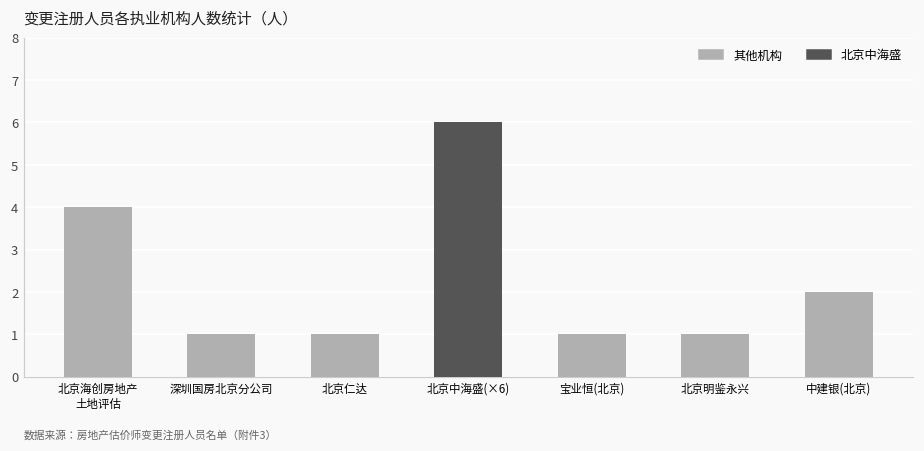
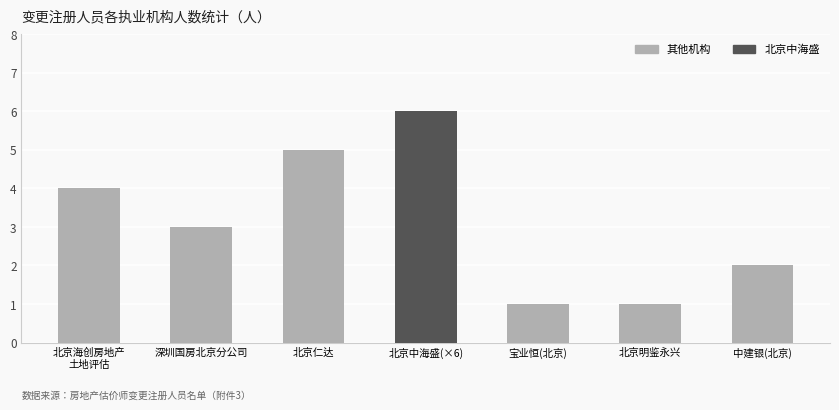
  {
    "北京海创房地产 土地评估": 4,
-   "深圳国房北京分公司": 1,
-   "北京仁达": 1,
+   "深圳国房北京分公司": 3,
+   "北京仁达": 5,
    "北京中海盛(×6)": 6,
    "宝业恒(北京)": 1,
    "北京明鉴永兴": 1,
    "中建银(北京)": 2
  }
